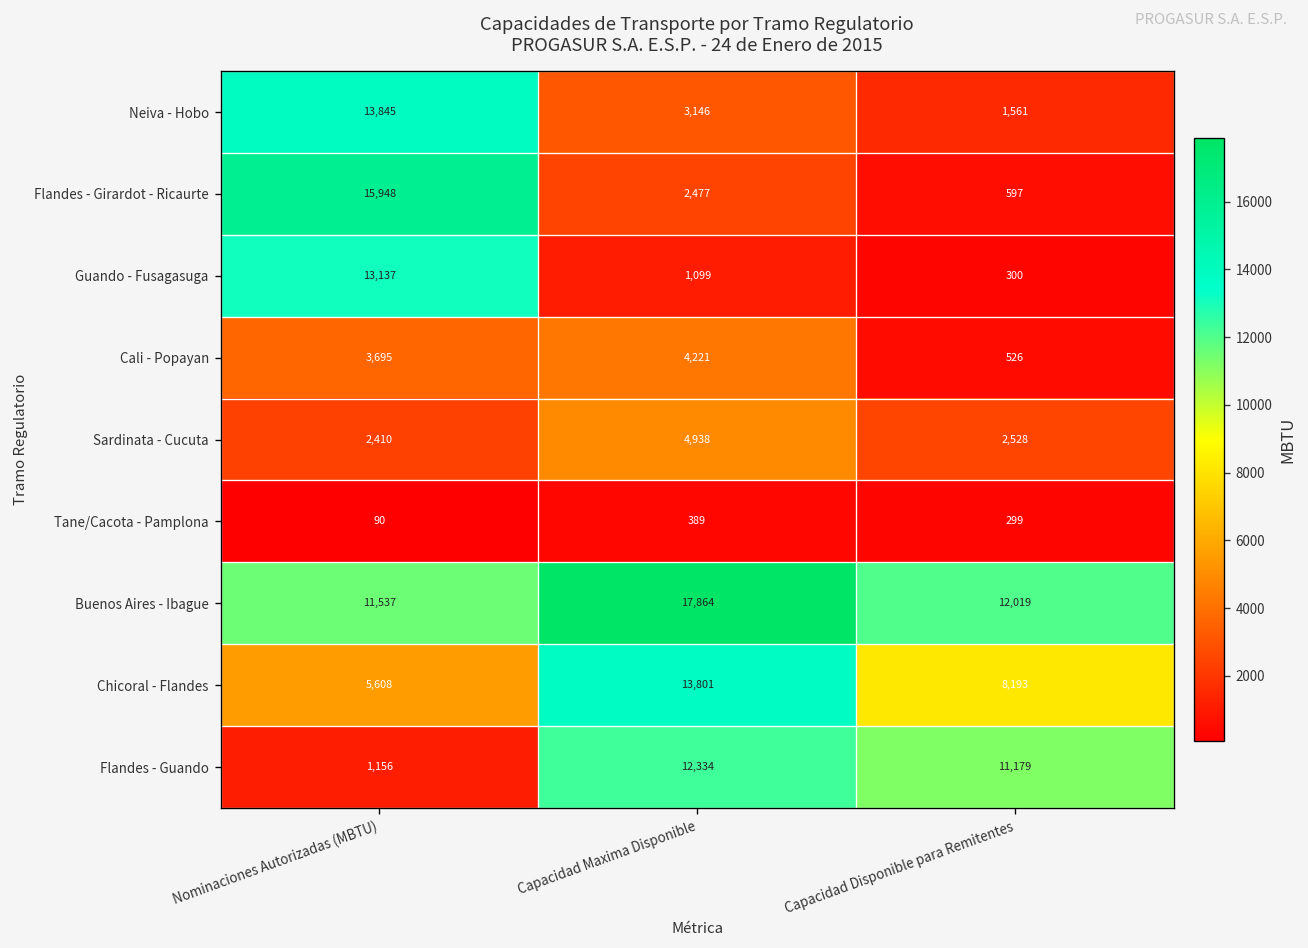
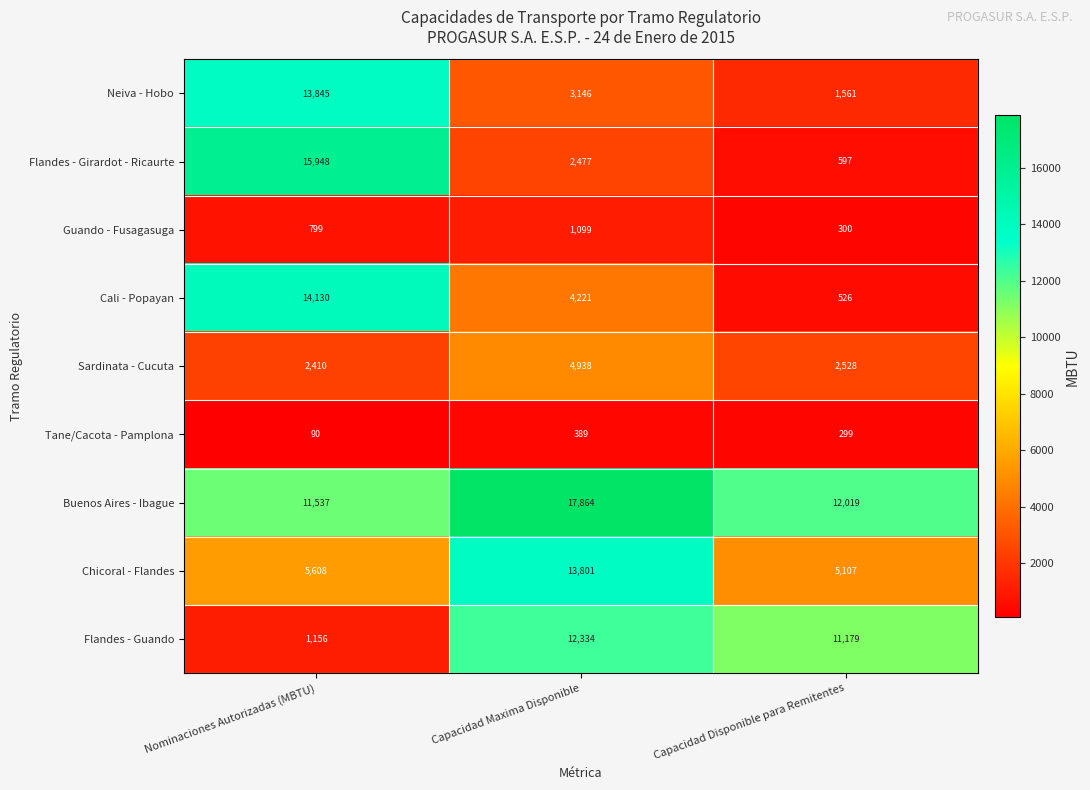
  {
    "Neiva - Hobo": {
      "Nominaciones Autorizadas (MBTU)": "13,845",
      "Capacidad Maxima Disponible": "3,146",
      "Capacidad Disponible para Remitentes": "1,561"
    },
    "Flandes - Girardot - Ricaurte": {
      "Nominaciones Autorizadas (MBTU)": "15,948",
      "Capacidad Maxima Disponible": "2,477",
      "Capacidad Disponible para Remitentes": "597"
    },
    "Guando - Fusagasuga": {
-     "Nominaciones Autorizadas (MBTU)": "13,137",
+     "Nominaciones Autorizadas (MBTU)": "799",
      "Capacidad Maxima Disponible": "1,099",
      "Capacidad Disponible para Remitentes": "300"
    },
    "Cali - Popayan": {
-     "Nominaciones Autorizadas (MBTU)": "3,695",
+     "Nominaciones Autorizadas (MBTU)": "14,130",
      "Capacidad Maxima Disponible": "4,221",
      "Capacidad Disponible para Remitentes": "526"
    },
    "Sardinata - Cucuta": {
      "Nominaciones Autorizadas (MBTU)": "2,410",
      "Capacidad Maxima Disponible": "4,938",
      "Capacidad Disponible para Remitentes": "2,528"
    },
    "Tane/Cacota - Pamplona": {
      "Nominaciones Autorizadas (MBTU)": "90",
      "Capacidad Maxima Disponible": "389",
      "Capacidad Disponible para Remitentes": "299"
    },
    "Buenos Aires - Ibague": {
      "Nominaciones Autorizadas (MBTU)": "11,537",
      "Capacidad Maxima Disponible": "17,864",
      "Capacidad Disponible para Remitentes": "12,019"
    },
    "Chicoral - Flandes": {
      "Nominaciones Autorizadas (MBTU)": "5,608",
      "Capacidad Maxima Disponible": "13,801",
-     "Capacidad Disponible para Remitentes": "8,193"
+     "Capacidad Disponible para Remitentes": "5,107"
    },
    "Flandes - Guando": {
      "Nominaciones Autorizadas (MBTU)": "1,156",
      "Capacidad Maxima Disponible": "12,334",
      "Capacidad Disponible para Remitentes": "11,179"
    }
  }
